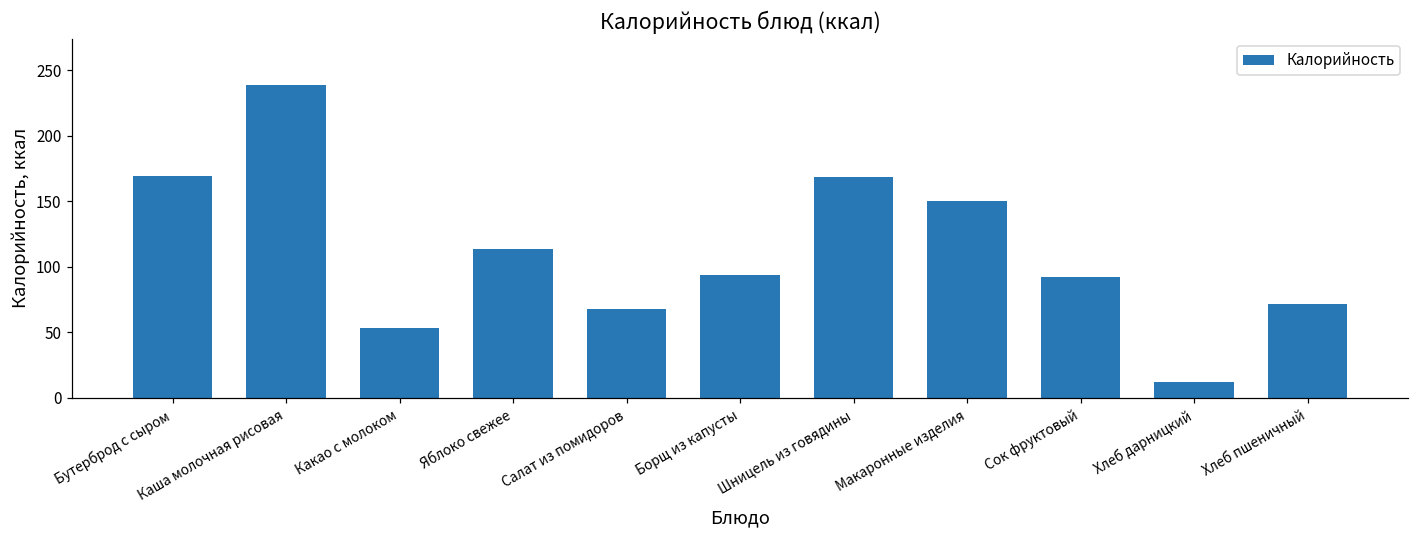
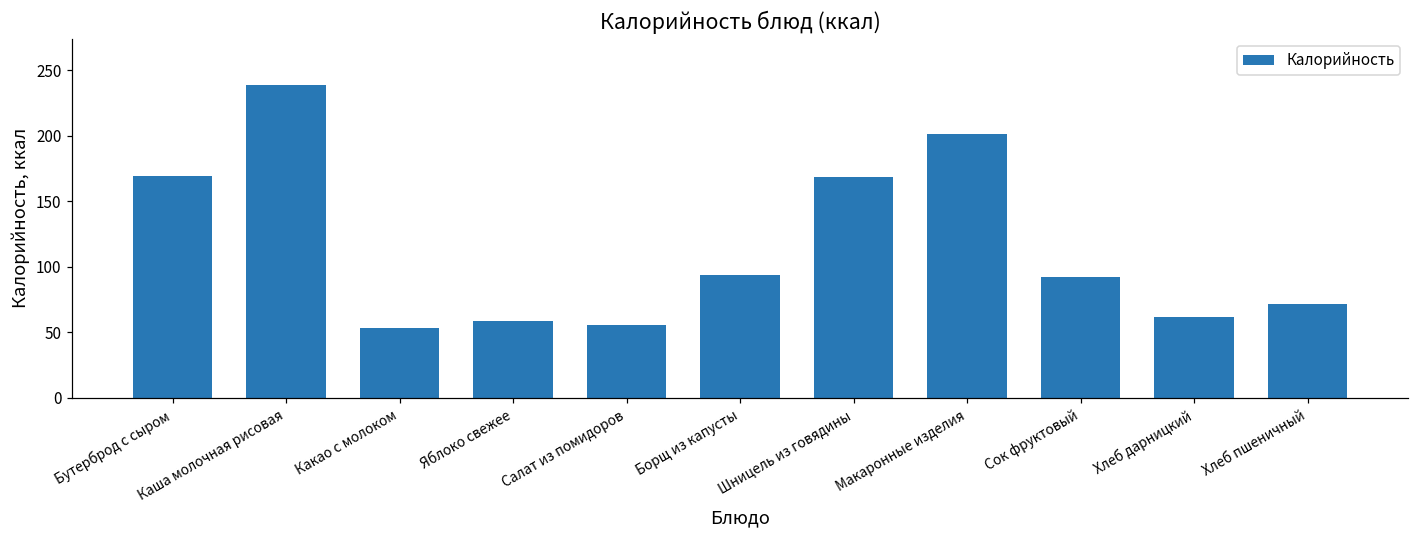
  {
    "Бутерброд с сыром": 170,
    "Каша молочная рисовая": 239,
    "Какао с молоком": 53,
-   "Яблоко свежее": 114,
-   "Салат из помидоров": 68,
+   "Яблоко свежее": 59,
+   "Салат из помидоров": 56,
    "Борщ из капусты": 94,
    "Шницель из говядины": 169,
-   "Макаронные изделия": 150,
+   "Макаронные изделия": 201,
    "Сок фруктовый": 92,
-   "Хлеб дарницкий": 12,
+   "Хлеб дарницкий": 62,
    "Хлеб пшеничный": 71
  }
